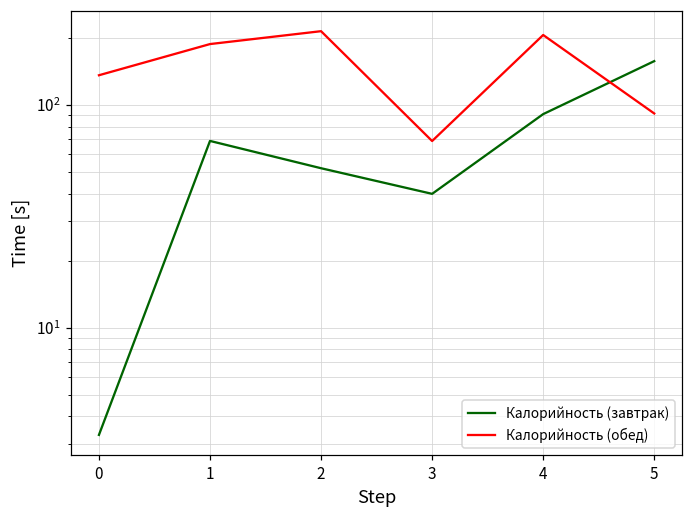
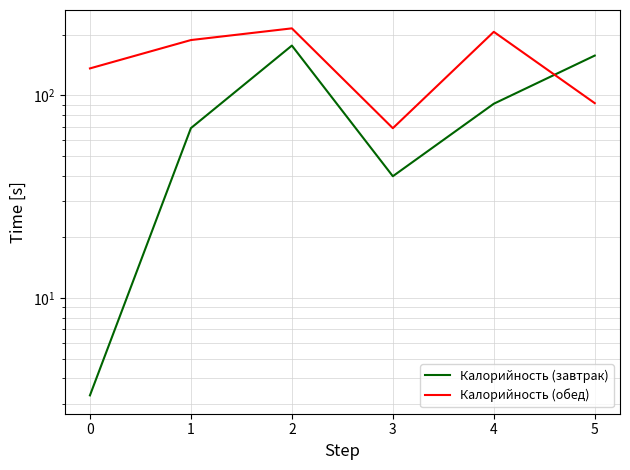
  {
    "Калорийность (завтрак)": {
      "0": 3.3,
      "1": 69,
-     "2": 52,
+     "2": 180,
      "3": 40,
      "4": 90,
      "5": 160
    },
    "Калорийность (обед)": {
      "0": 140,
      "1": 190,
      "2": 210,
      "3": 69,
      "4": 210,
      "5": 90
    }
  }
